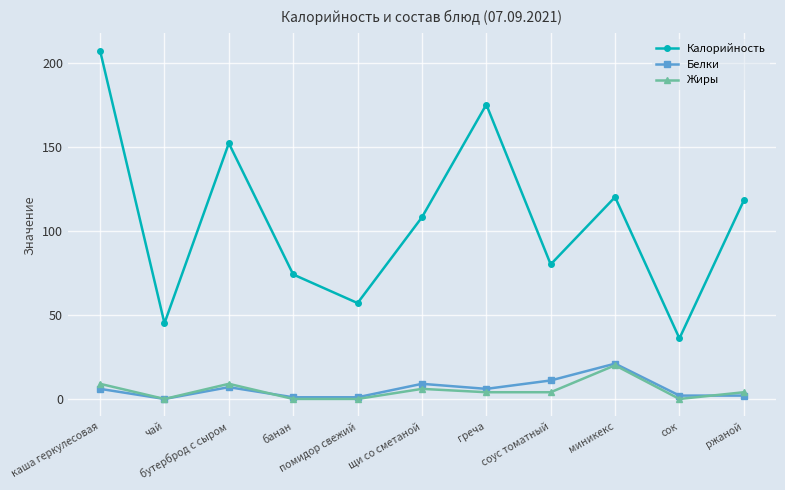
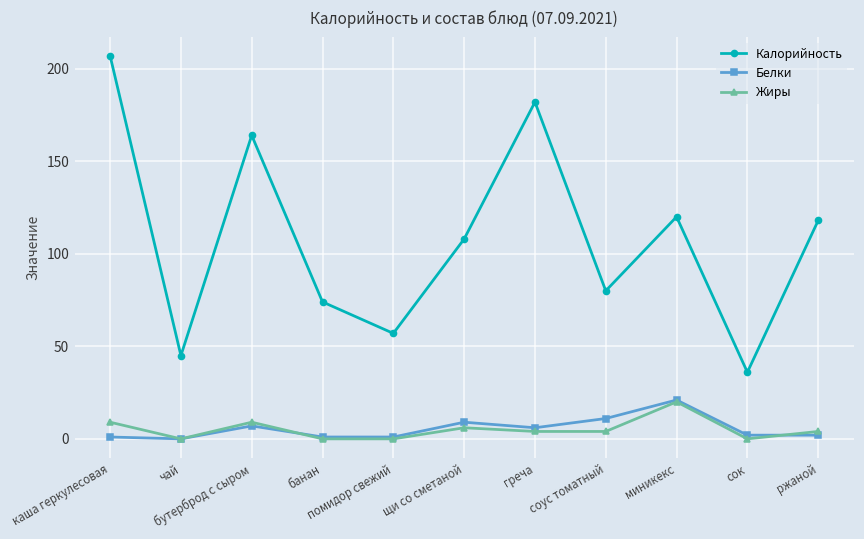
  {
    "Калорийность": {
      "каша геркулесовая": 207,
      "чай": 45,
-     "бутерброд с сыром": 152,
+     "бутерброд с сыром": 164,
      "банан": 74,
      "помидор свежий": 57,
      "щи со сметаной": 108,
-     "греча": 175,
+     "греча": 182,
      "соус томатный": 80,
      "миникекс": 120,
      "сок": 36,
      "ржаной": 118
    },
    "Белки": {
-     "каша геркулесовая": 6,
+     "каша геркулесовая": 1,
      "бутерброд с сыром": 7,
      "щи со сметаной": 9,
      "греча": 6,
      "соус томатный": 11,
      "сок": 2,
      "ржаной": 2
    },
    "Жиры": {
      "каша геркулесовая": 9,
      "бутерброд с сыром": 9,
      "щи со сметаной": 6,
      "греча": 4,
      "соус томатный": 4,
      "сок": 0,
      "ржаной": 4
    }
  }
